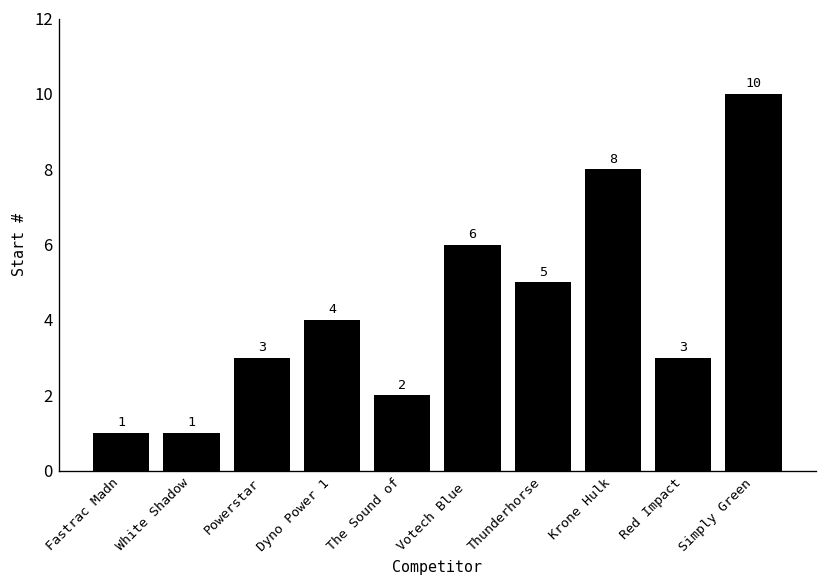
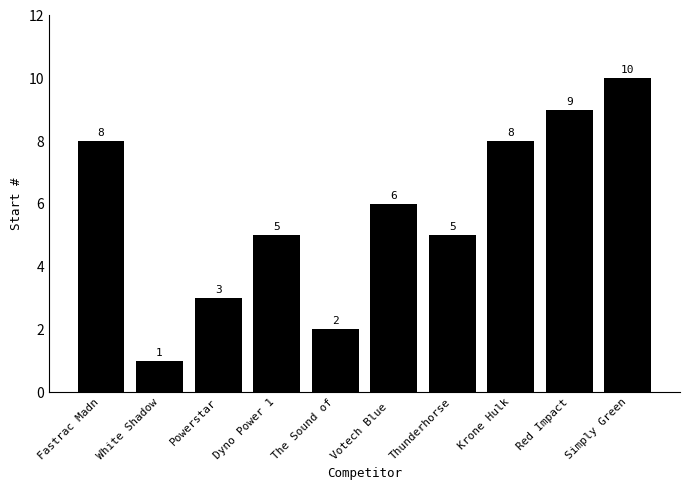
  {
-   "Fastrac Madn": 1,
+   "Fastrac Madn": 8,
    "White Shadow": 1,
    "Powerstar": 3,
-   "Dyno Power 1": 4,
+   "Dyno Power 1": 5,
    "The Sound of": 2,
    "Votech Blue": 6,
    "Thunderhorse": 5,
    "Krone Hulk": 8,
-   "Red Impact": 3,
+   "Red Impact": 9,
    "Simply Green": 10
  }
